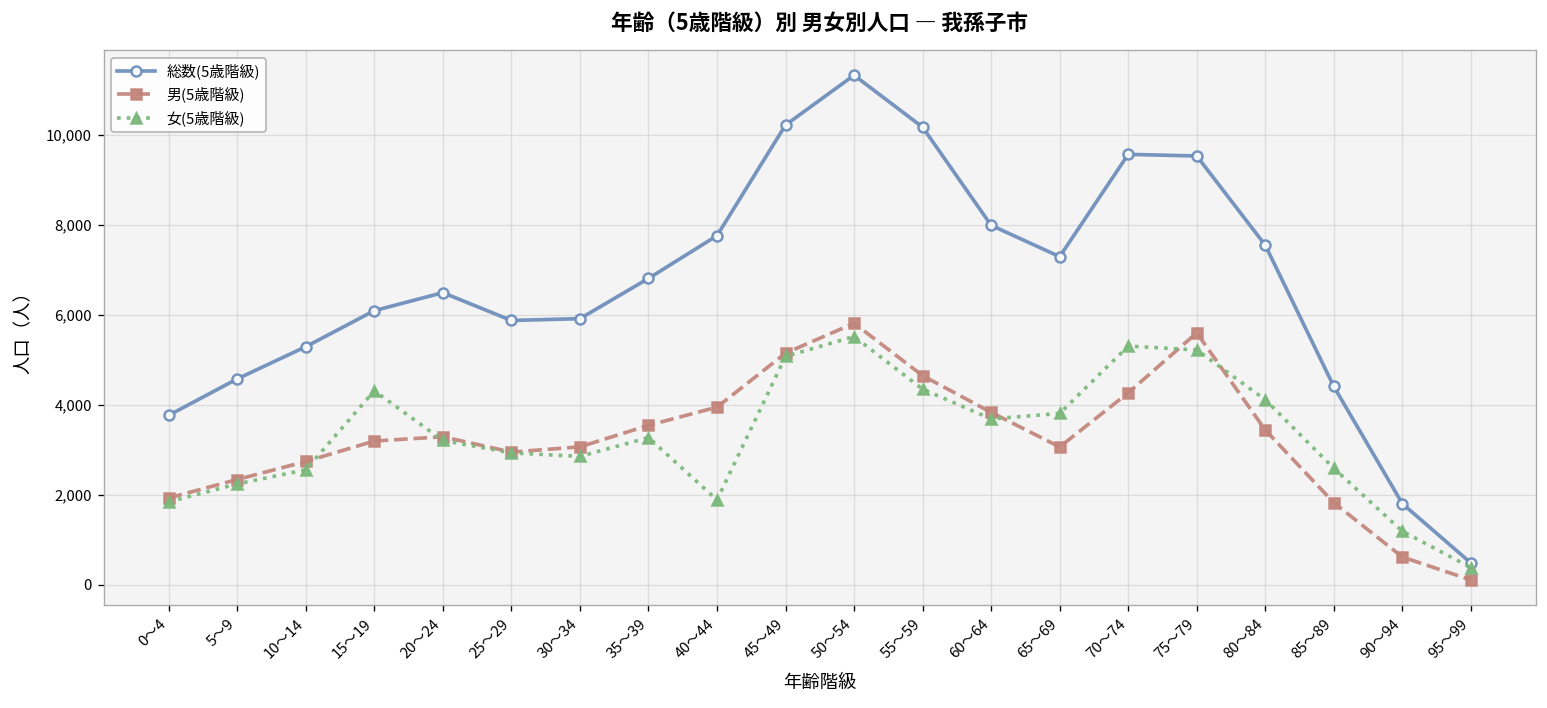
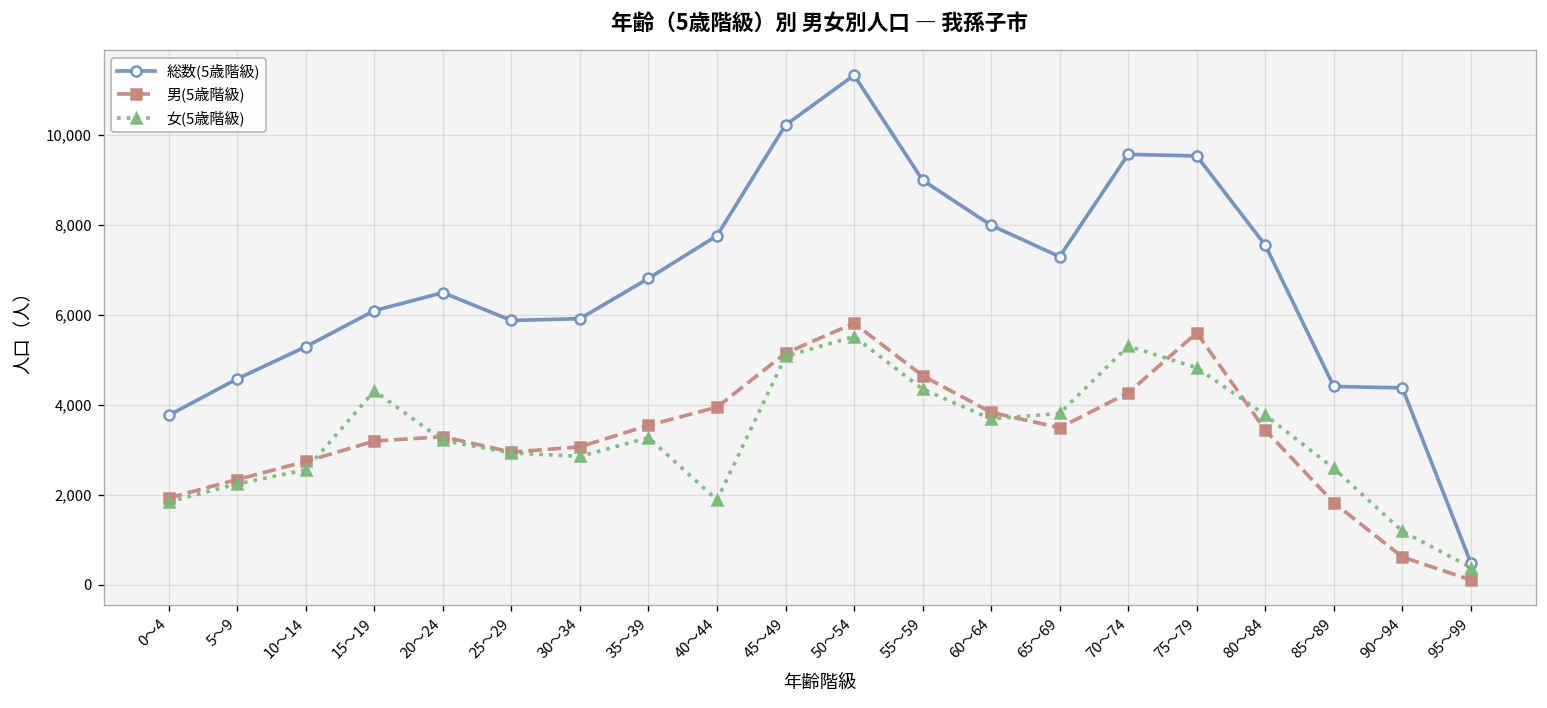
  {
    "総数(5歳階級)": {
      "0～4": "3,800",
      "5～9": "4,600",
      "10～14": "5,300",
      "15～19": "6,100",
      "20～24": "6,500",
      "25～29": "5,900",
      "30～34": "5,900",
      "35～39": "6,800",
      "40～44": "7,800",
      "45～49": "10,200",
      "50～54": "11,300",
-     "55～59": "10,200",
+     "55～59": "9,000",
      "60～64": "8,000",
      "65～69": "7,300",
      "70～74": "9,600",
      "75～79": "9,500",
      "80～84": "7,500",
      "85～89": "4,400",
-     "90～94": "1,800",
+     "90～94": "4,400",
      "95～99": "500"
    },
    "男(5歳階級)": {
      "0～4": "1,900",
      "5～9": "2,300",
      "10～14": "2,700",
      "15～19": "3,200",
      "20～24": "3,300",
      "30～34": "3,100",
      "35～39": "3,500",
      "40～44": "3,900",
      "45～49": "5,100",
      "50～54": "5,800",
      "55～59": "4,600",
      "60～64": "3,800",
-     "65～69": "3,100",
+     "65～69": "3,500",
      "70～74": "4,300",
      "75～79": "5,600",
      "80～84": "3,400",
      "85～89": "1,800",
      "90～94": "600",
      "95～99": "100"
    },
    "女(5歳階級)": {
      "0～4": "1,800",
      "5～9": "2,200",
      "10～14": "2,600",
      "15～19": "4,300",
      "20～24": "3,200",
      "30～34": "2,800",
      "35～39": "3,300",
      "40～44": "1,900",
      "45～49": "5,100",
      "50～54": "5,500",
      "55～59": "4,300",
      "60～64": "3,700",
      "65～69": "3,800",
      "70～74": "5,300",
-     "75～79": "5,200",
-     "80～84": "4,100",
+     "75～79": "4,800",
+     "80～84": "3,800",
      "85～89": "2,600",
      "90～94": "1,200",
      "95～99": "400"
    }
  }
